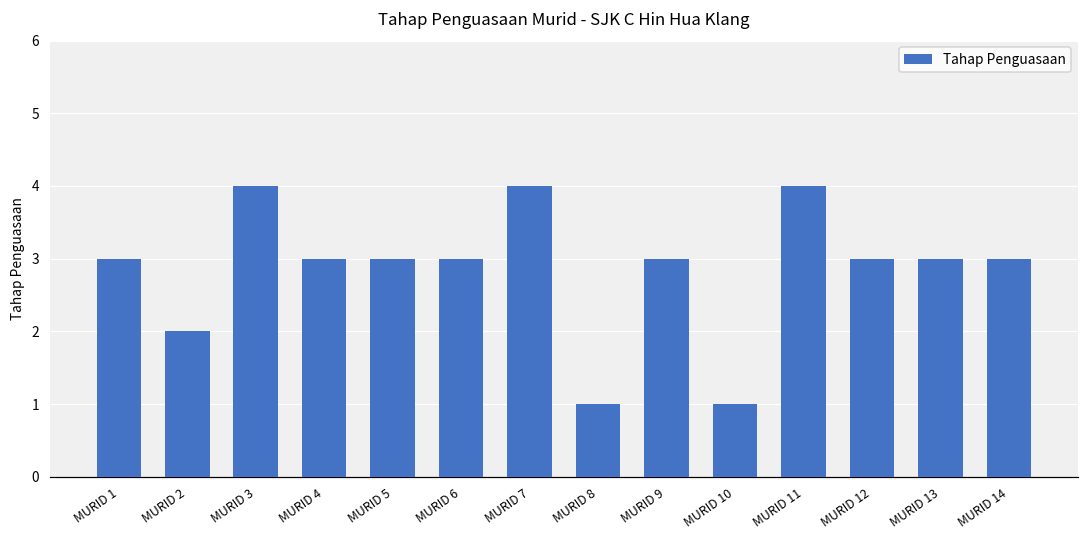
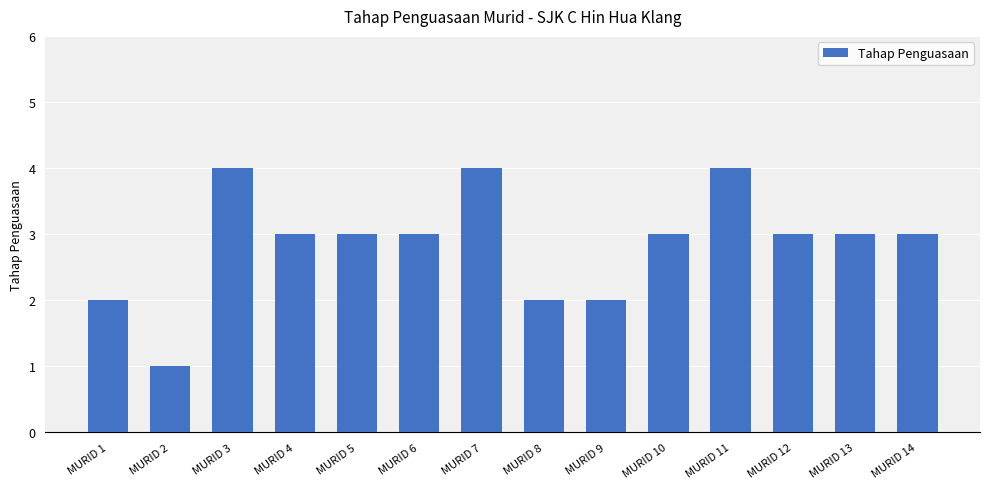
  {
-   "MURID 1": 3,
-   "MURID 2": 2,
+   "MURID 1": 2,
+   "MURID 2": 1,
    "MURID 3": 4,
    "MURID 4": 3,
    "MURID 5": 3,
    "MURID 6": 3,
    "MURID 7": 4,
-   "MURID 8": 1,
-   "MURID 9": 3,
-   "MURID 10": 1,
+   "MURID 8": 2,
+   "MURID 9": 2,
+   "MURID 10": 3,
    "MURID 11": 4,
    "MURID 12": 3,
    "MURID 13": 3,
    "MURID 14": 3
  }
